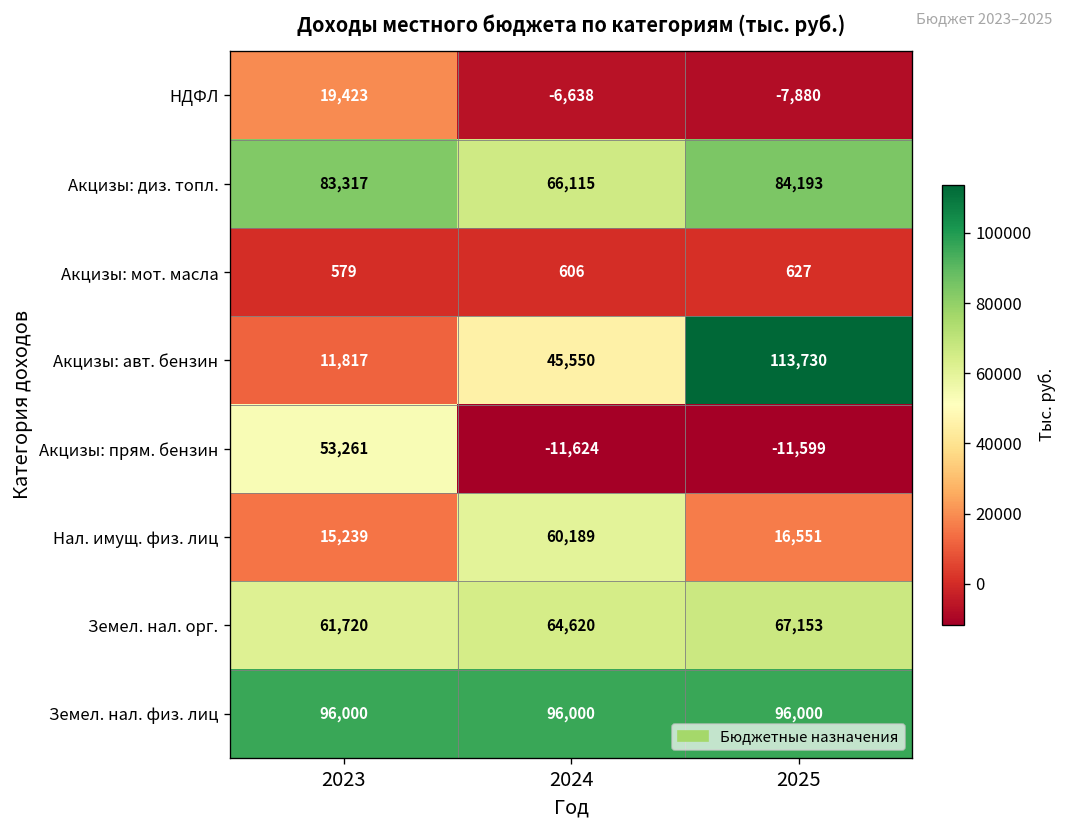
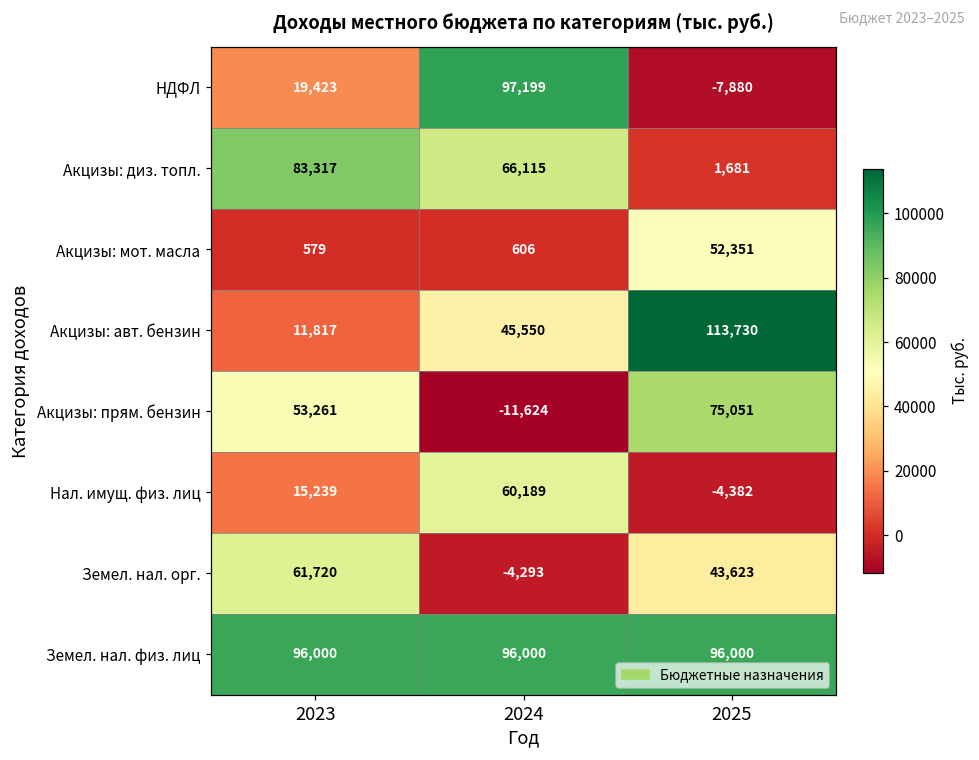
  {
    "НДФЛ": {
      "2023": "19,423",
-     "2024": "-6,638",
+     "2024": "97,199",
      "2025": "-7,880"
    },
    "Акцизы: диз. топл.": {
      "2023": "83,317",
      "2024": "66,115",
-     "2025": "84,193"
+     "2025": "1,681"
    },
    "Акцизы: мот. масла": {
      "2023": "579",
      "2024": "606",
-     "2025": "627"
+     "2025": "52,351"
    },
    "Акцизы: авт. бензин": {
      "2023": "11,817",
      "2024": "45,550",
      "2025": "113,730"
    },
    "Акцизы: прям. бензин": {
      "2023": "53,261",
      "2024": "-11,624",
-     "2025": "-11,599"
+     "2025": "75,051"
    },
    "Нал. имущ. физ. лиц": {
      "2023": "15,239",
      "2024": "60,189",
-     "2025": "16,551"
+     "2025": "-4,382"
    },
    "Земел. нал. орг.": {
      "2023": "61,720",
-     "2024": "64,620",
-     "2025": "67,153"
+     "2024": "-4,293",
+     "2025": "43,623"
    },
    "Земел. нал. физ. лиц": {
      "2023": "96,000",
      "2024": "96,000",
      "2025": "96,000"
    }
  }
